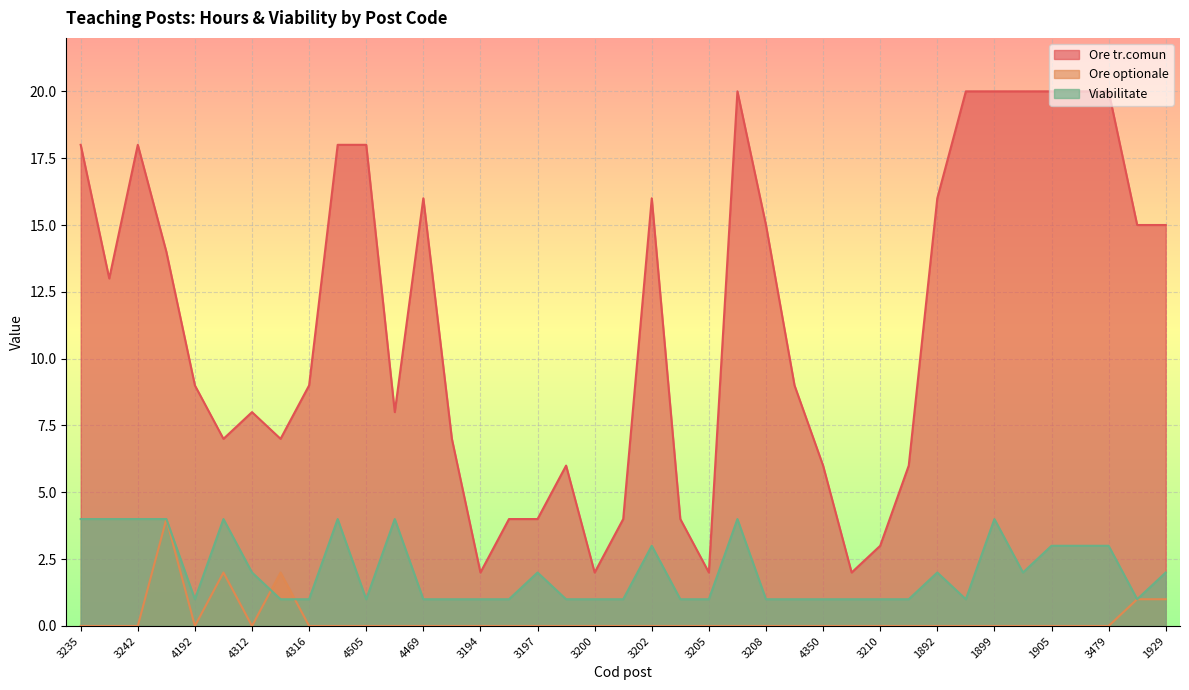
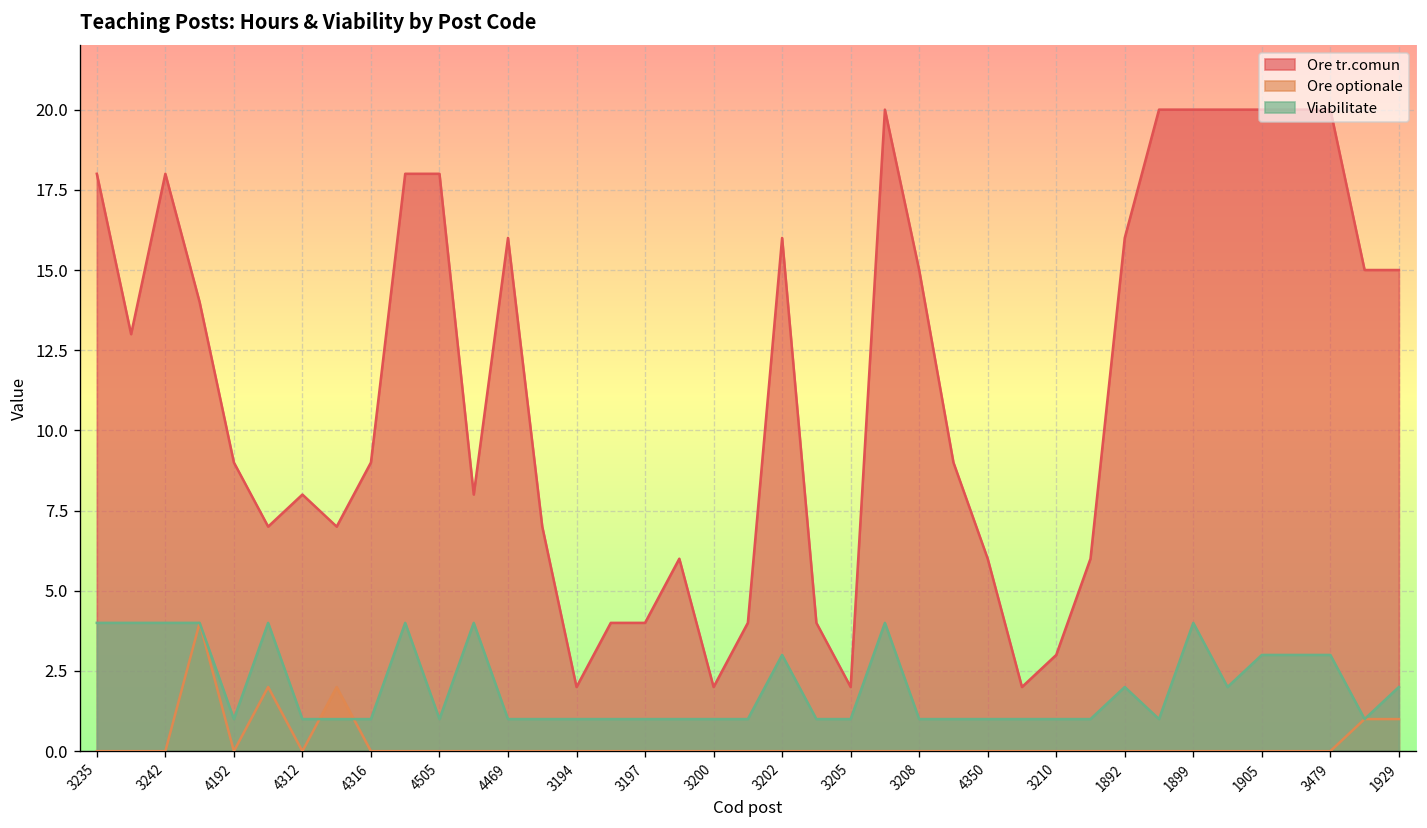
  {
    "Viabilitate": {
      "3235": 4,
      "3242": 4,
      "4192": 1,
-     "4312": 2,
+     "4312": 1,
      "4316": 1,
      "4505": 1,
      "4469": 1,
      "3194": 1,
-     "3197": 2,
+     "3197": 1,
      "3200": 1,
      "3202": 3,
      "3205": 1,
      "3208": 1,
      "4350": 1,
      "3210": 1,
      "1892": 2,
      "1899": 4,
      "1905": 3,
      "3479": 3,
      "1929": 2
    }
  }
